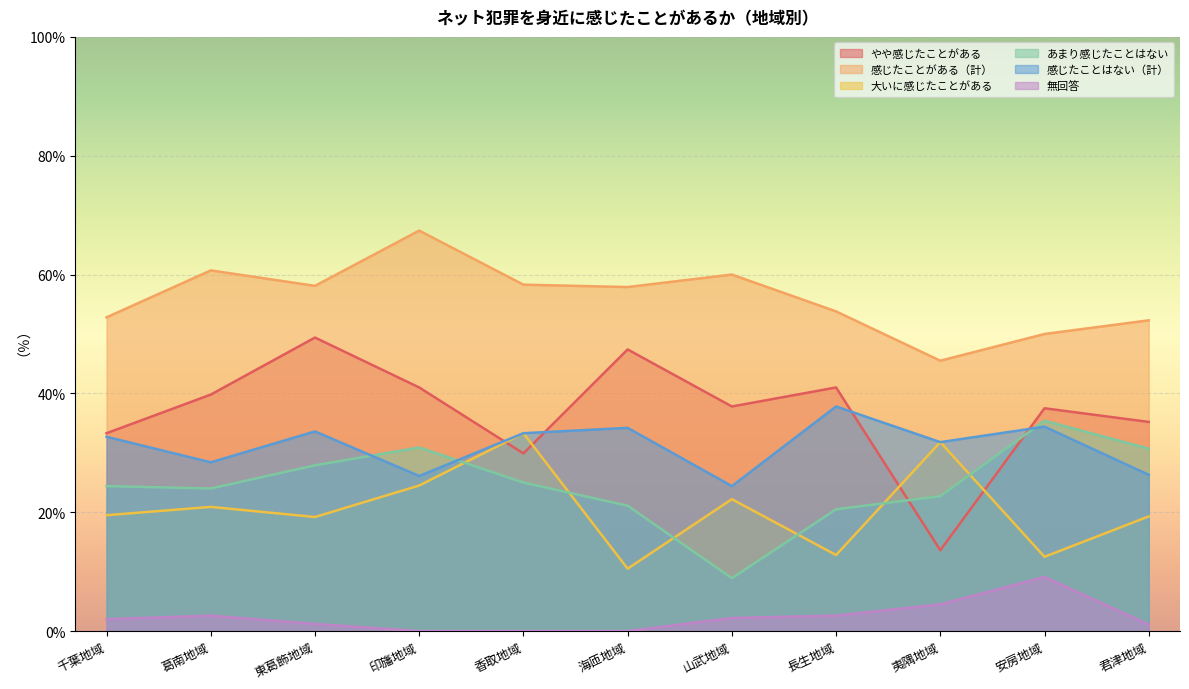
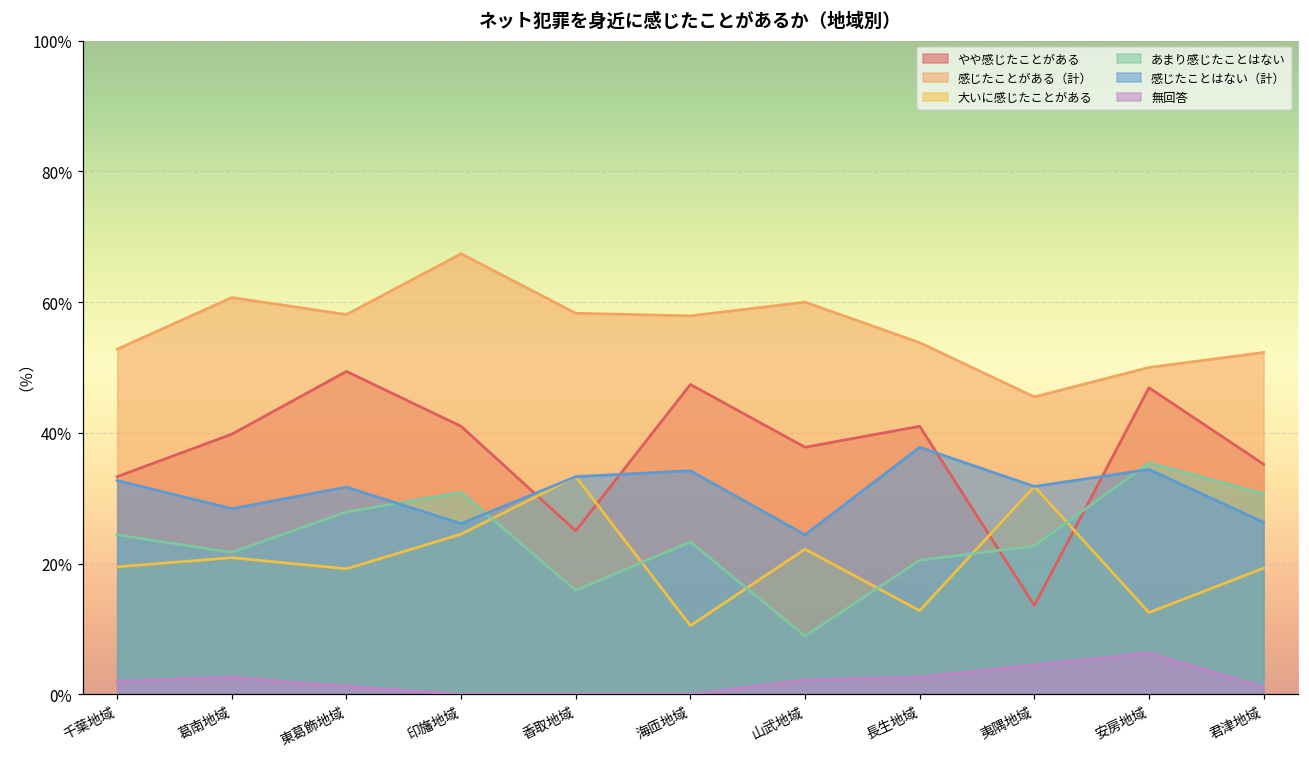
  {
    "やや感じたことがある": {
      "千葉地域": "33%",
      "葛南地域": "40%",
      "東葛飾地域": "49%",
      "印旛地域": "41%",
-     "香取地域": "30%",
+     "香取地域": "25%",
      "海匝地域": "47%",
      "山武地域": "38%",
      "長生地域": "41%",
      "夷隅地域": "14%",
-     "安房地域": "38%",
+     "安房地域": "47%",
      "君津地域": "35%"
    },
    "あまり感じたことはない": {
      "千葉地域": "24%",
-     "葛南地域": "24%",
+     "葛南地域": "22%",
      "東葛飾地域": "28%",
      "印旛地域": "31%",
-     "香取地域": "25%",
-     "海匝地域": "21%",
+     "香取地域": "16%",
+     "海匝地域": "23%",
      "山武地域": "9%",
      "長生地域": "21%",
      "夷隅地域": "23%",
      "安房地域": "35%",
      "君津地域": "31%"
    },
    "感じたことはない（計）": {
      "千葉地域": "33%",
      "葛南地域": "28%",
-     "東葛飾地域": "34%",
+     "東葛飾地域": "32%",
      "印旛地域": "26%",
      "海匝地域": "34%",
      "山武地域": "24%",
      "長生地域": "38%",
      "安房地域": "34%",
      "君津地域": "26%"
    },
    "無回答": {
      "千葉地域": "2%",
      "葛南地域": "3%",
      "東葛飾地域": "1%",
      "印旛地域": "0%",
      "香取地域": "0%",
      "海匝地域": "0%",
      "山武地域": "2%",
      "長生地域": "3%",
      "夷隅地域": "5%",
-     "安房地域": "9%",
+     "安房地域": "6%",
      "君津地域": "1%"
    }
  }
